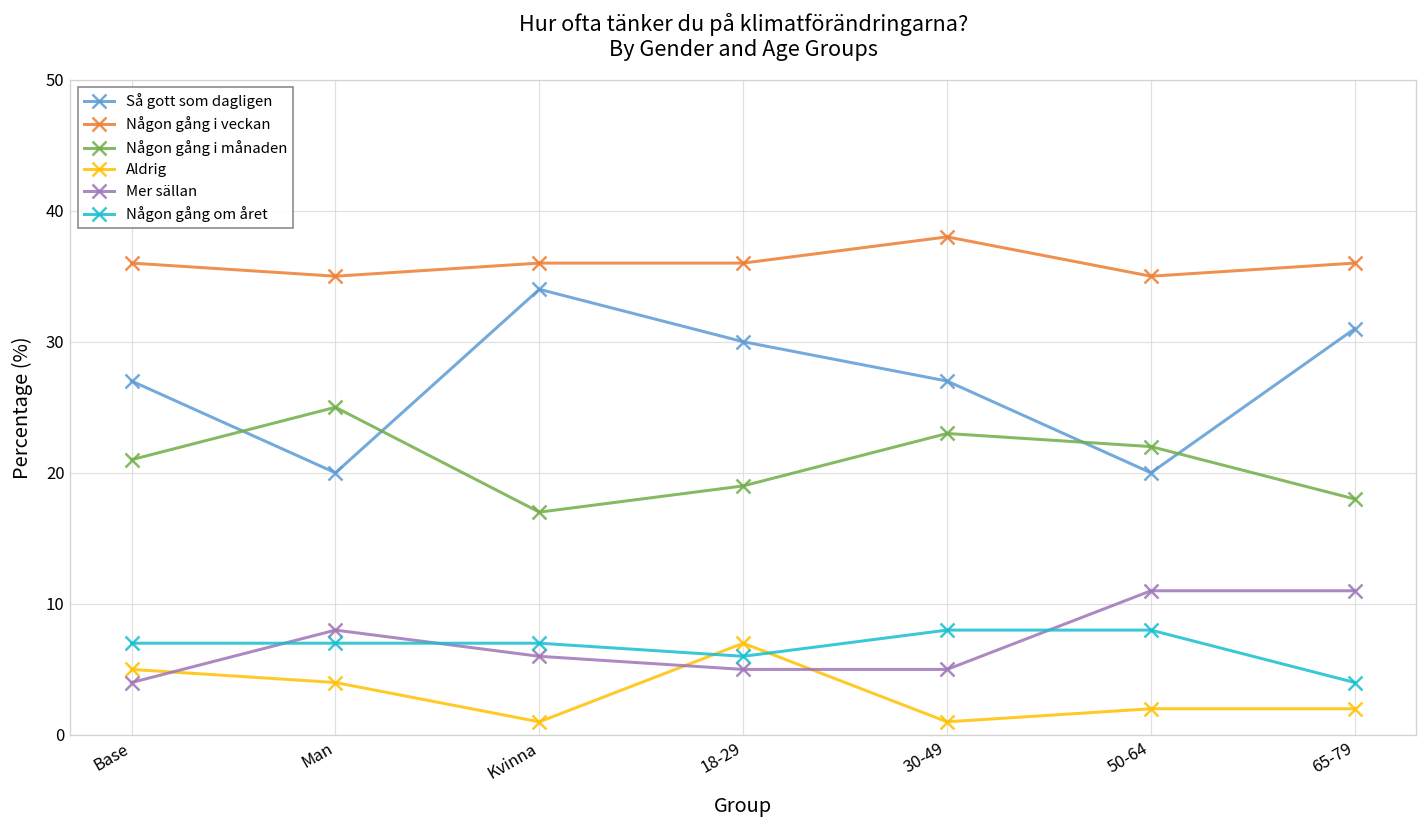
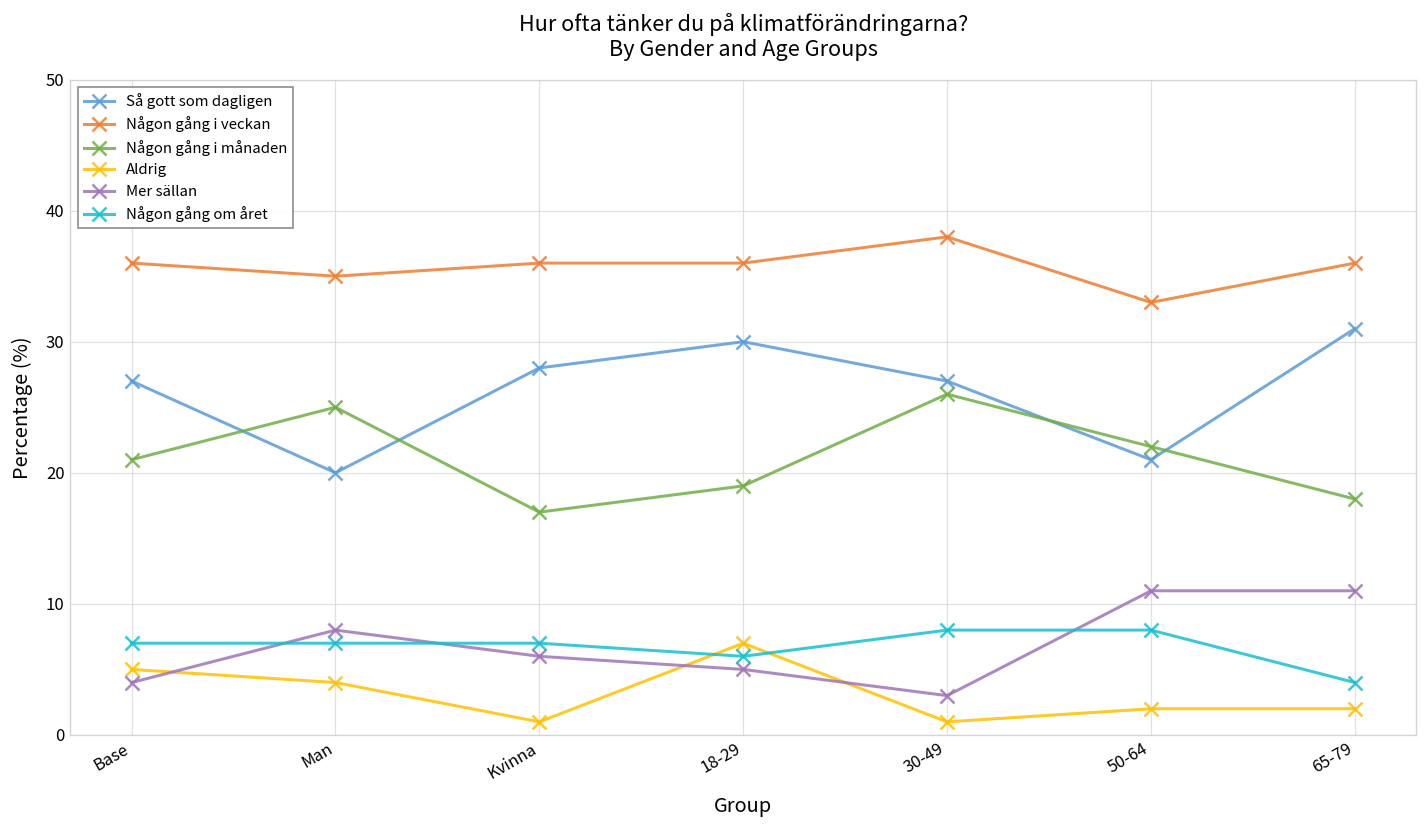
  {
    "Så gott som dagligen": {
      "Base": 27,
      "Man": 20,
-     "Kvinna": 34,
+     "Kvinna": 28,
      "18-29": 30,
      "30-49": 27,
-     "50-64": 20,
+     "50-64": 21,
      "65-79": 31
    },
    "Någon gång i veckan": {
      "Base": 36,
      "Man": 35,
      "Kvinna": 36,
      "18-29": 36,
      "30-49": 38,
-     "50-64": 35,
+     "50-64": 33,
      "65-79": 36
    },
    "Någon gång i månaden": {
      "Base": 21,
      "Man": 25,
      "Kvinna": 17,
      "18-29": 19,
-     "30-49": 23,
+     "30-49": 26,
      "50-64": 22,
      "65-79": 18
    },
    "Aldrig": {
      "Base": 5,
      "Man": 4,
      "Kvinna": 1,
      "18-29": 7,
      "30-49": 1,
      "50-64": 2,
      "65-79": 2
    },
    "Mer sällan": {
      "Base": 4,
      "Man": 8,
      "Kvinna": 6,
      "18-29": 5,
-     "30-49": 5,
+     "30-49": 3,
      "50-64": 11,
      "65-79": 11
    },
    "Någon gång om året": {
      "Base": 7,
      "Man": 7,
      "Kvinna": 7,
      "18-29": 6,
      "30-49": 8,
      "50-64": 8,
      "65-79": 4
    }
  }
